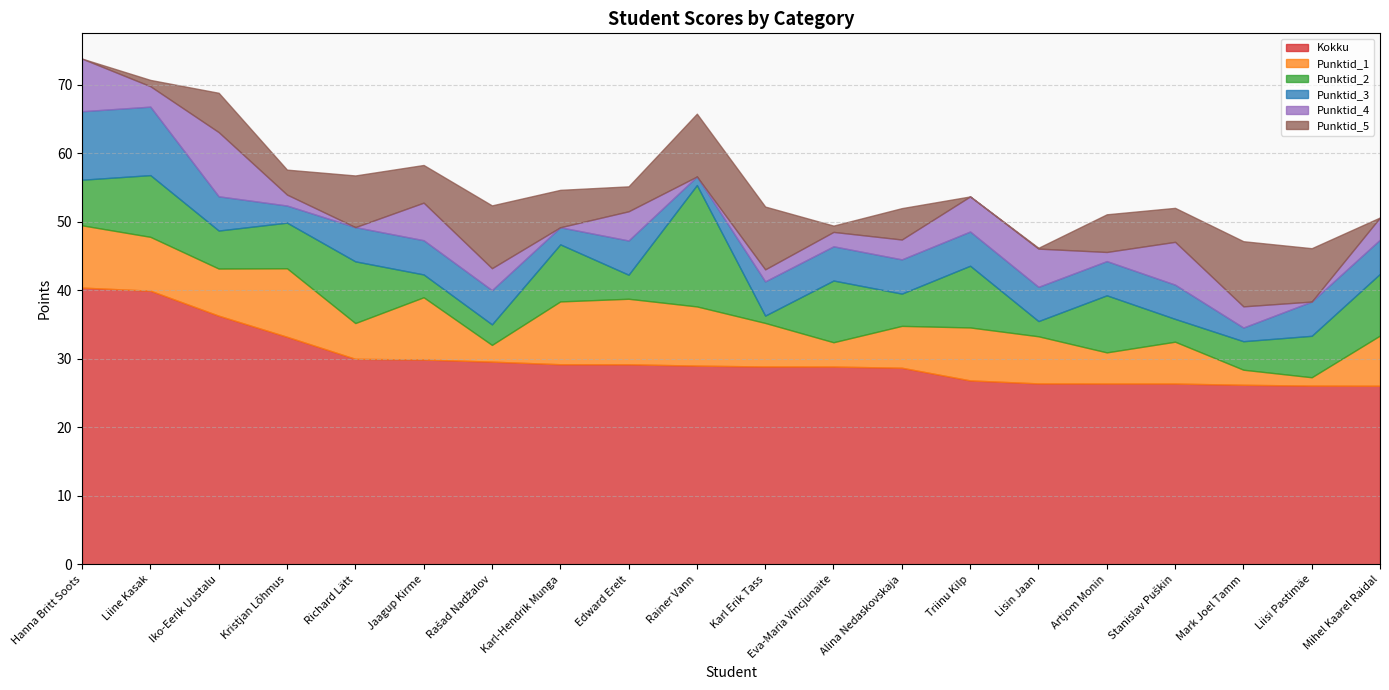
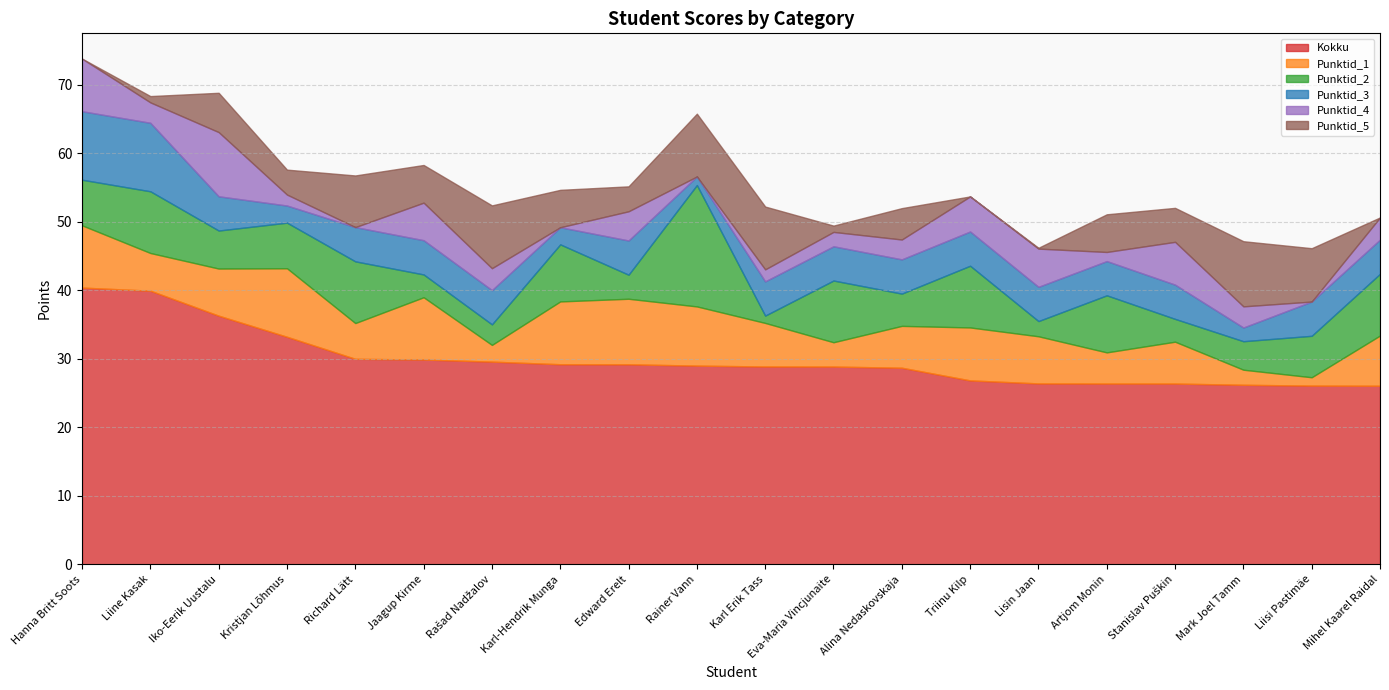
  {
    "Kokku": {
      "Hanna Britt Soots": 40,
      "Liine Kasak": 40,
      "Iko-Eerik Uustalu": 36,
      "Kristjan Lõhmus": 33,
      "Richard Lätt": 30,
      "Jaagup Kirme": 30,
      "Rašad Nadžalov": 30,
      "Karl-Hendrik Munga": 29,
      "Edward Erelt": 29,
      "Rainer Vann": 29,
      "Karl Erik Tass": 29,
      "Eva-Maria Vincjunaite": 29,
      "Alina Nedaskovskaja": 29,
      "Triinu Kilp": 27,
      "Lisin Jaan": 26,
      "Artjom Monin": 26,
      "Stanislav Puškin": 26,
      "Mark Joel Tamm": 26,
      "Liisi Pastimäe": 26,
      "Mihel Kaarel Raidal": 26
    },
    "Punktid_1": {
      "Hanna Britt Soots": 9,
-     "Liine Kasak": 8,
+     "Liine Kasak": 6,
      "Iko-Eerik Uustalu": 7,
      "Kristjan Lõhmus": 10,
      "Richard Lätt": 5,
      "Jaagup Kirme": 9,
      "Rašad Nadžalov": 2,
      "Karl-Hendrik Munga": 9,
      "Edward Erelt": 10,
      "Rainer Vann": 9,
      "Karl Erik Tass": 6,
      "Eva-Maria Vincjunaite": 4,
      "Alina Nedaskovskaja": 6,
      "Triinu Kilp": 8,
      "Lisin Jaan": 7,
      "Artjom Monin": 5,
      "Stanislav Puškin": 6,
      "Mark Joel Tamm": 2,
      "Liisi Pastimäe": 1,
      "Mihel Kaarel Raidal": 7
    },
    "Punktid_2": {
      "Hanna Britt Soots": 7,
      "Liine Kasak": 9,
      "Iko-Eerik Uustalu": 6,
      "Kristjan Lõhmus": 7,
      "Richard Lätt": 9,
      "Jaagup Kirme": 3,
      "Rašad Nadžalov": 3,
      "Karl-Hendrik Munga": 8,
      "Edward Erelt": 4,
      "Rainer Vann": 18,
      "Karl Erik Tass": 1,
      "Eva-Maria Vincjunaite": 9,
      "Alina Nedaskovskaja": 5,
      "Triinu Kilp": 9,
      "Lisin Jaan": 2,
      "Artjom Monin": 8,
      "Stanislav Puškin": 3,
      "Mark Joel Tamm": 4,
      "Liisi Pastimäe": 6,
      "Mihel Kaarel Raidal": 9
    },
    "Punktid_3": {
      "Hanna Britt Soots": 10,
      "Liine Kasak": 10,
      "Iko-Eerik Uustalu": 5,
      "Kristjan Lõhmus": 3,
      "Jaagup Kirme": 5,
      "Rašad Nadžalov": 5,
      "Edward Erelt": 5,
      "Karl Erik Tass": 5,
      "Eva-Maria Vincjunaite": 5,
      "Alina Nedaskovskaja": 5,
      "Triinu Kilp": 5,
      "Lisin Jaan": 5,
      "Artjom Monin": 5,
      "Stanislav Puškin": 5,
      "Mark Joel Tamm": 2,
      "Mihel Kaarel Raidal": 5
    },
    "Punktid_4": {
      "Liine Kasak": 3,
      "Iko-Eerik Uustalu": 9,
      "Kristjan Lõhmus": 2,
      "Jaagup Kirme": 5,
      "Rašad Nadžalov": 3,
      "Edward Erelt": 4,
      "Karl Erik Tass": 2,
      "Eva-Maria Vincjunaite": 2,
      "Alina Nedaskovskaja": 3,
      "Artjom Monin": 1,
      "Stanislav Puškin": 6,
      "Mark Joel Tamm": 3
    },
    "Punktid_5": {
      "Liine Kasak": 1,
      "Iko-Eerik Uustalu": 6,
      "Kristjan Lõhmus": 4,
      "Richard Lätt": 8,
      "Jaagup Kirme": 6,
      "Rašad Nadžalov": 9,
      "Karl-Hendrik Munga": 5,
      "Edward Erelt": 4,
      "Rainer Vann": 9,
      "Karl Erik Tass": 9,
      "Eva-Maria Vincjunaite": 1,
      "Alina Nedaskovskaja": 5,
      "Artjom Monin": 6,
      "Stanislav Puškin": 5,
      "Mark Joel Tamm": 10,
      "Liisi Pastimäe": 8
    }
  }
